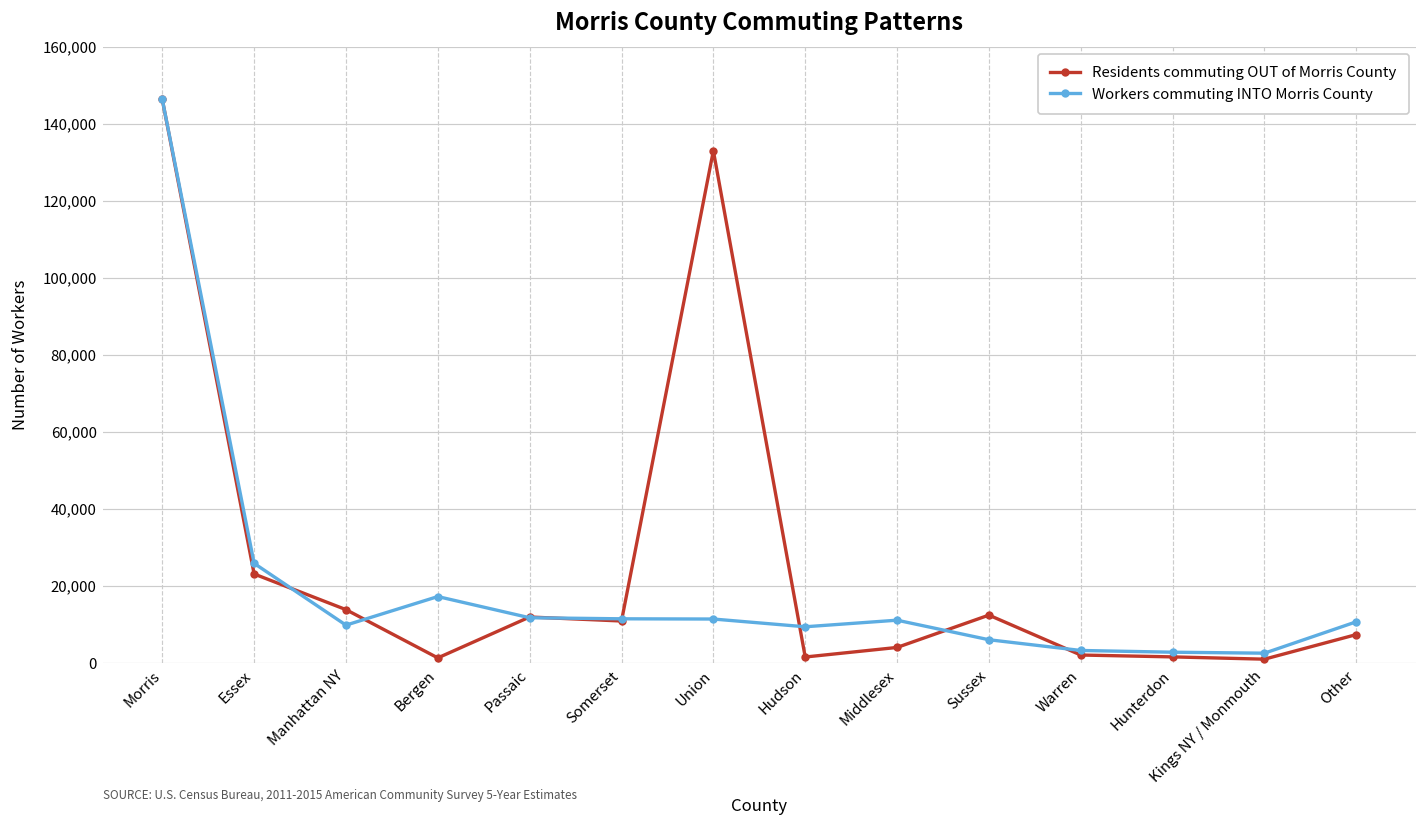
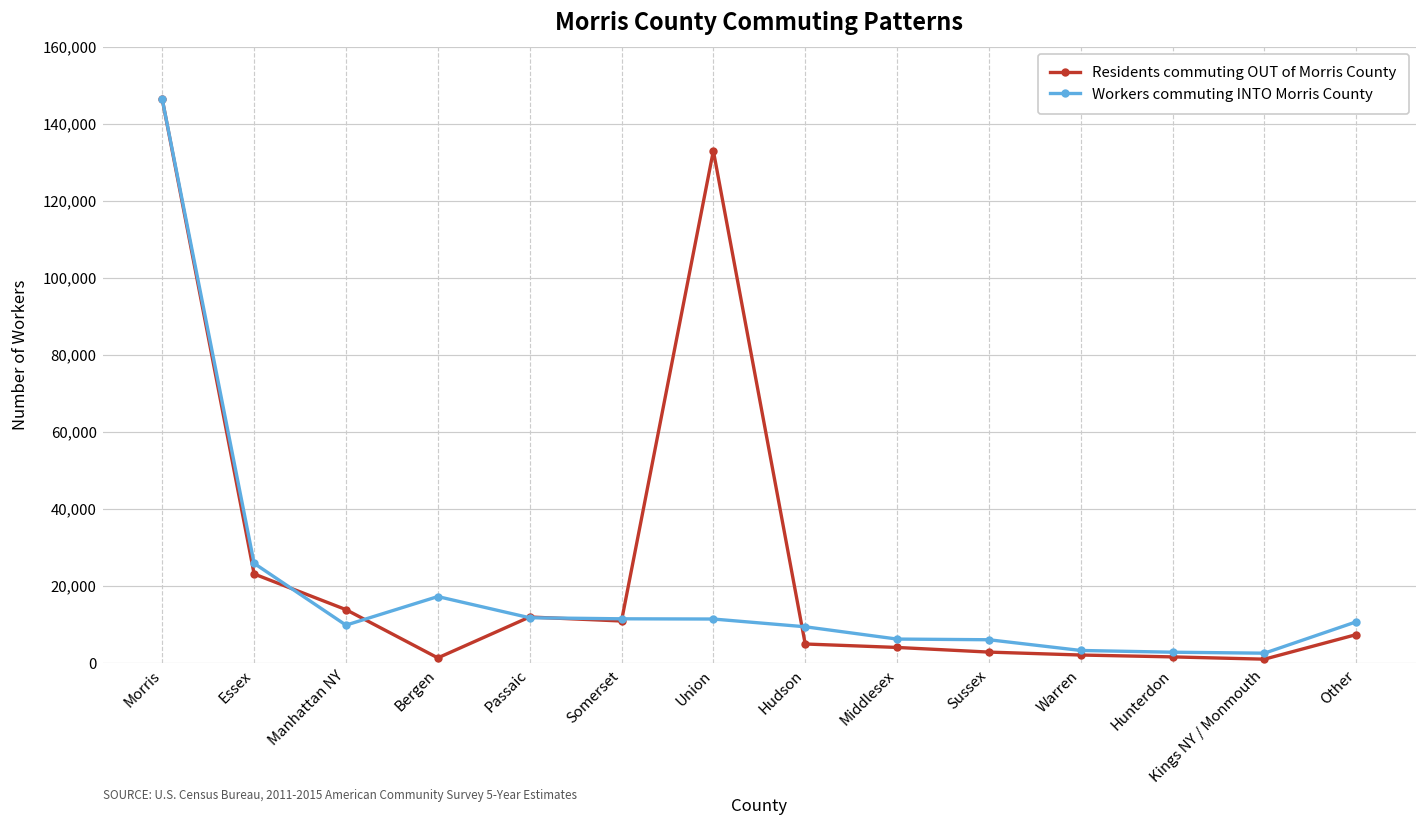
  {
    "Residents commuting OUT of Morris County": {
      "Essex": "23,000",
      "Manhattan NY": "14,000",
      "Bergen": "1,000",
      "Union": "133,000",
-     "Hudson": "2,000",
+     "Hudson": "5,000",
      "Middlesex": "4,000",
-     "Sussex": "12,000",
+     "Sussex": "3,000",
      "Warren": "2,000",
      "Hunterdon": "2,000",
      "Kings NY / Monmouth": "1,000",
      "Other": "7,000"
    },
    "Workers commuting INTO Morris County": {
      "Essex": "26,000",
      "Manhattan NY": "10,000",
      "Bergen": "17,000",
      "Union": "11,000",
      "Hudson": "9,000",
-     "Middlesex": "11,000",
+     "Middlesex": "6,000",
      "Sussex": "6,000",
      "Warren": "3,000",
      "Hunterdon": "3,000",
      "Kings NY / Monmouth": "3,000",
      "Other": "11,000"
    }
  }
